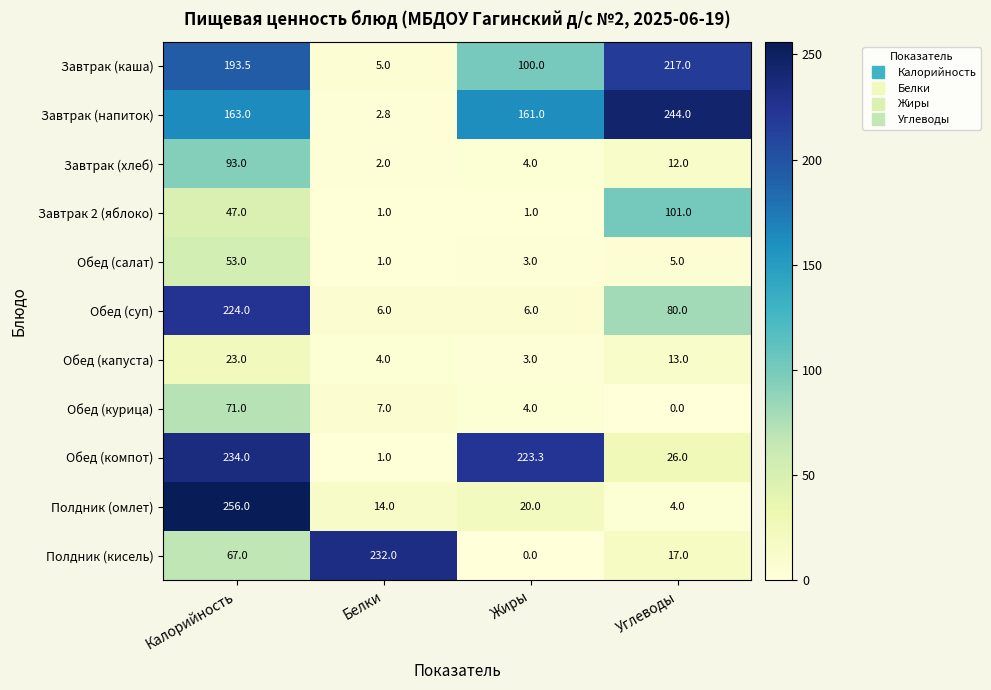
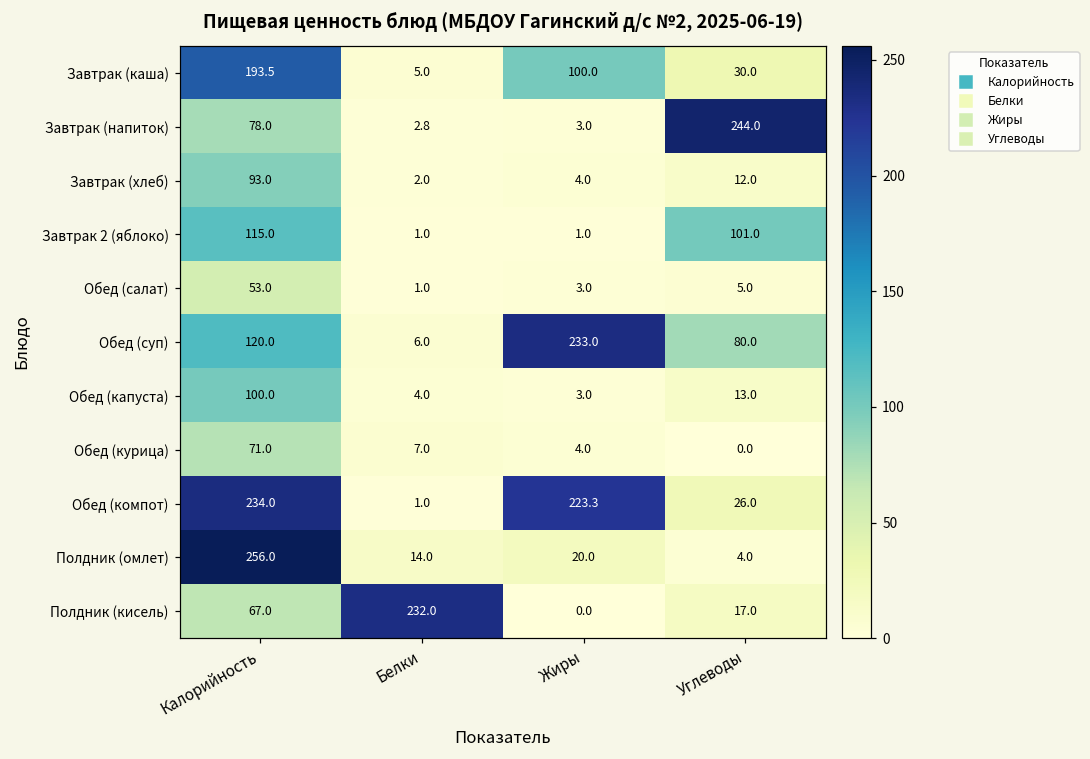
  {
    "Завтрак (каша)": {
      "Калорийность": 193.5,
      "Белки": 5.0,
      "Жиры": 100.0,
-     "Углеводы": 217.0
+     "Углеводы": 30.0
    },
    "Завтрак (напиток)": {
-     "Калорийность": 163.0,
+     "Калорийность": 78.0,
      "Белки": 2.8,
-     "Жиры": 161.0,
+     "Жиры": 3.0,
      "Углеводы": 244.0
    },
    "Завтрак (хлеб)": {
      "Калорийность": 93.0,
      "Белки": 2.0,
      "Жиры": 4.0,
      "Углеводы": 12.0
    },
    "Завтрак 2 (яблоко)": {
-     "Калорийность": 47.0,
+     "Калорийность": 115.0,
      "Белки": 1.0,
      "Жиры": 1.0,
      "Углеводы": 101.0
    },
    "Обед (салат)": {
      "Калорийность": 53.0,
      "Белки": 1.0,
      "Жиры": 3.0,
      "Углеводы": 5.0
    },
    "Обед (суп)": {
-     "Калорийность": 224.0,
+     "Калорийность": 120.0,
      "Белки": 6.0,
-     "Жиры": 6.0,
+     "Жиры": 233.0,
      "Углеводы": 80.0
    },
    "Обед (капуста)": {
-     "Калорийность": 23.0,
+     "Калорийность": 100.0,
      "Белки": 4.0,
      "Жиры": 3.0,
      "Углеводы": 13.0
    },
    "Обед (курица)": {
      "Калорийность": 71.0,
      "Белки": 7.0,
      "Жиры": 4.0,
      "Углеводы": 0.0
    },
    "Обед (компот)": {
      "Калорийность": 234.0,
      "Белки": 1.0,
      "Жиры": 223.3,
      "Углеводы": 26.0
    },
    "Полдник (омлет)": {
      "Калорийность": 256.0,
      "Белки": 14.0,
      "Жиры": 20.0,
      "Углеводы": 4.0
    },
    "Полдник (кисель)": {
      "Калорийность": 67.0,
      "Белки": 232.0,
      "Жиры": 0.0,
      "Углеводы": 17.0
    }
  }
